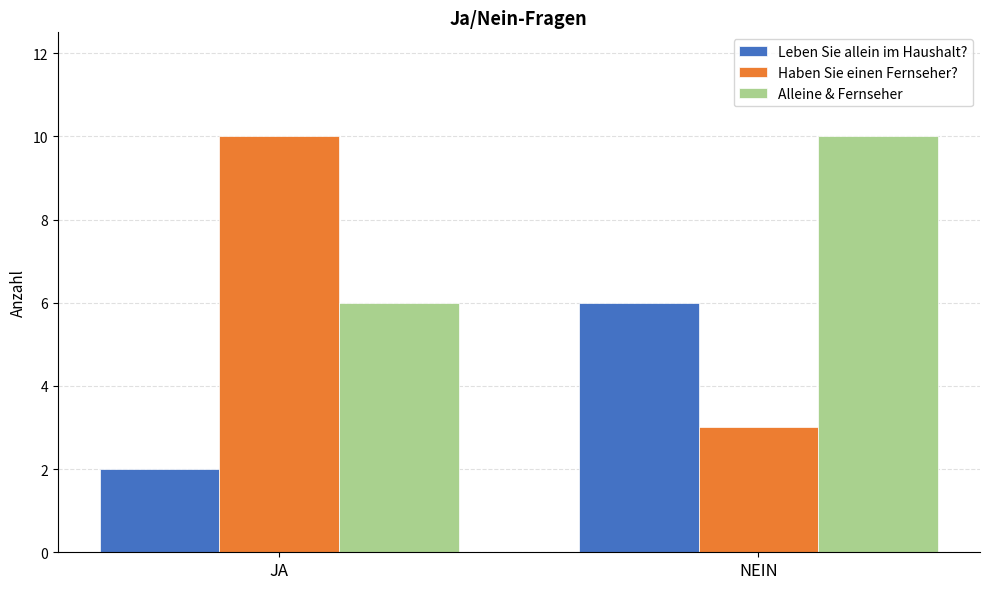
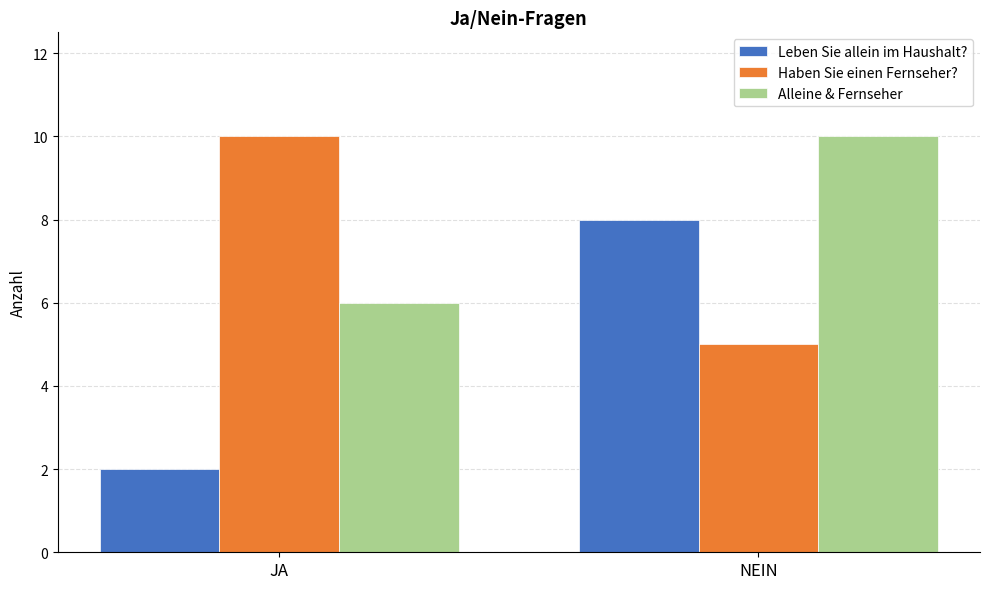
  {
    "Leben Sie allein im Haushalt?": {
      "JA": 2,
-     "NEIN": 6
+     "NEIN": 8
    },
    "Haben Sie einen Fernseher?": {
      "JA": 10,
-     "NEIN": 3
+     "NEIN": 5
    },
    "Alleine & Fernseher": {
      "JA": 6,
      "NEIN": 10
    }
  }
